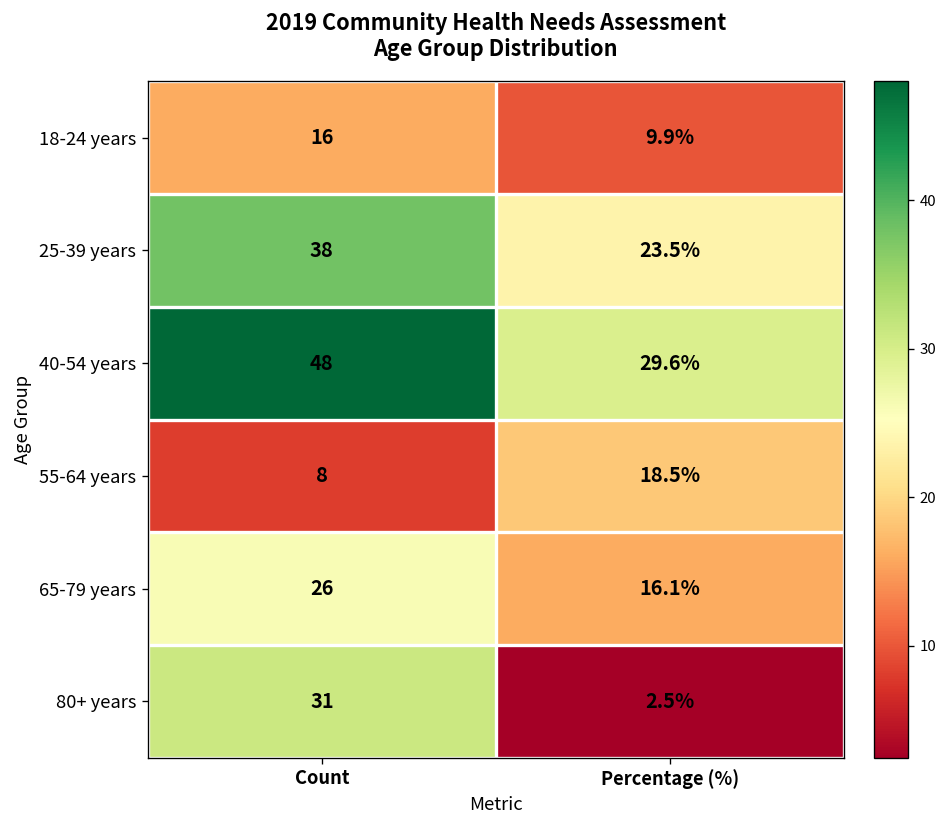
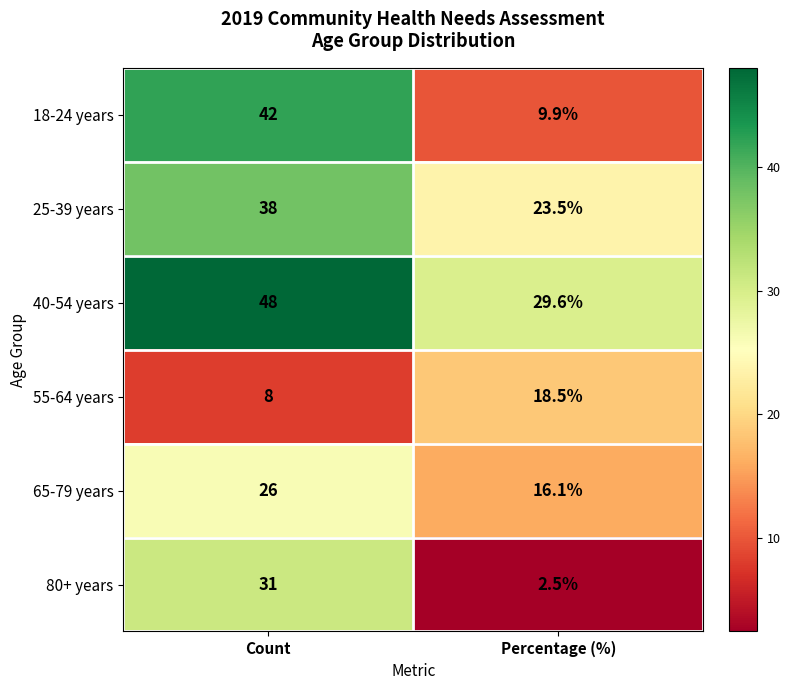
  {
    "18-24 years": {
-     "Count": "16",
+     "Count": "42",
      "Percentage (%)": "9.9%"
    },
    "25-39 years": {
      "Count": "38",
      "Percentage (%)": "23.5%"
    },
    "40-54 years": {
      "Count": "48",
      "Percentage (%)": "29.6%"
    },
    "55-64 years": {
      "Count": "8",
      "Percentage (%)": "18.5%"
    },
    "65-79 years": {
      "Count": "26",
      "Percentage (%)": "16.1%"
    },
    "80+ years": {
      "Count": "31",
      "Percentage (%)": "2.5%"
    }
  }
